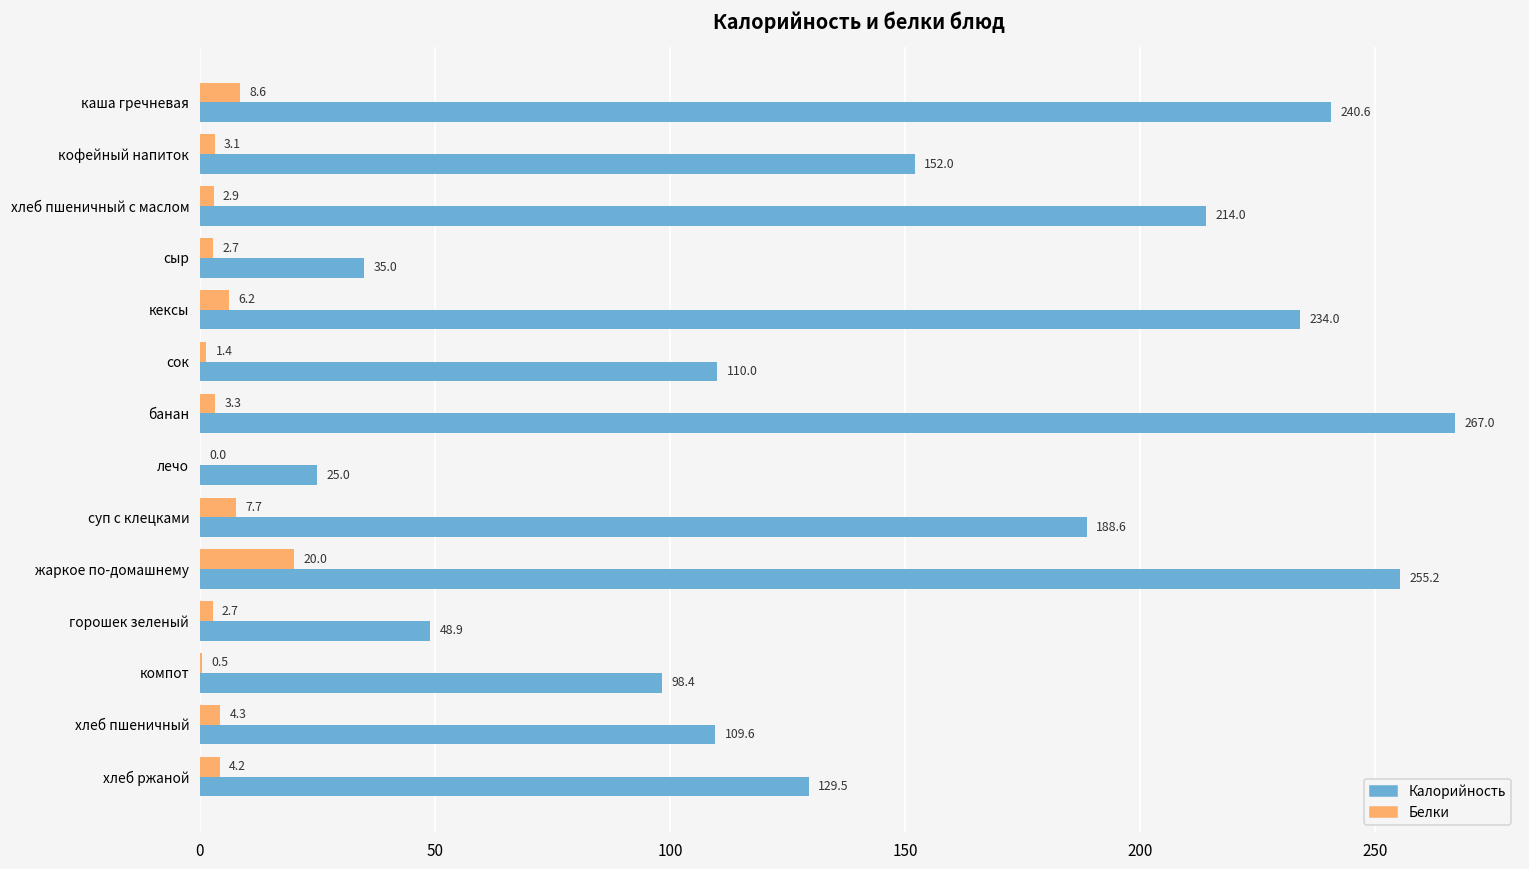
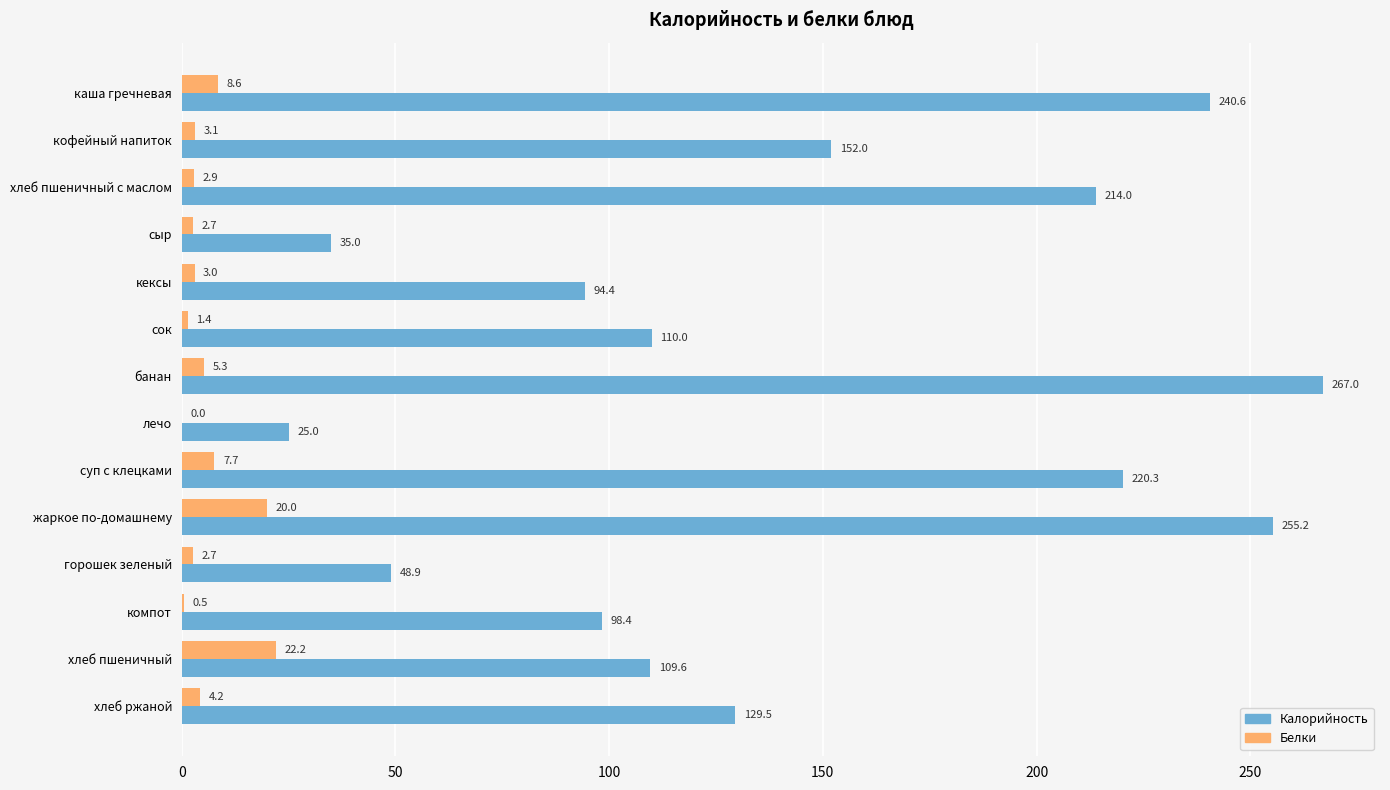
  {
    "Калорийность": {
      "каша гречневая": 240.6,
      "кофейный напиток": 152.0,
      "хлеб пшеничный с маслом": 214.0,
      "сыр": 35.0,
-     "кексы": 234.0,
+     "кексы": 94.4,
      "сок": 110.0,
      "банан": 267.0,
      "лечо": 25.0,
-     "суп с клецками": 188.6,
+     "суп с клецками": 220.3,
      "жаркое по-домашнему": 255.2,
      "горошек зеленый": 48.9,
      "компот": 98.4,
      "хлеб пшеничный": 109.6,
      "хлеб ржаной": 129.5
    },
    "Белки": {
      "каша гречневая": 8.6,
      "кофейный напиток": 3.1,
      "хлеб пшеничный с маслом": 2.9,
      "сыр": 2.7,
-     "кексы": 6.2,
+     "кексы": 3.0,
      "сок": 1.4,
-     "банан": 3.3,
+     "банан": 5.3,
      "лечо": 0.0,
      "суп с клецками": 7.7,
      "жаркое по-домашнему": 20.0,
      "горошек зеленый": 2.7,
      "компот": 0.5,
-     "хлеб пшеничный": 4.3,
+     "хлеб пшеничный": 22.2,
      "хлеб ржаной": 4.2
    }
  }
